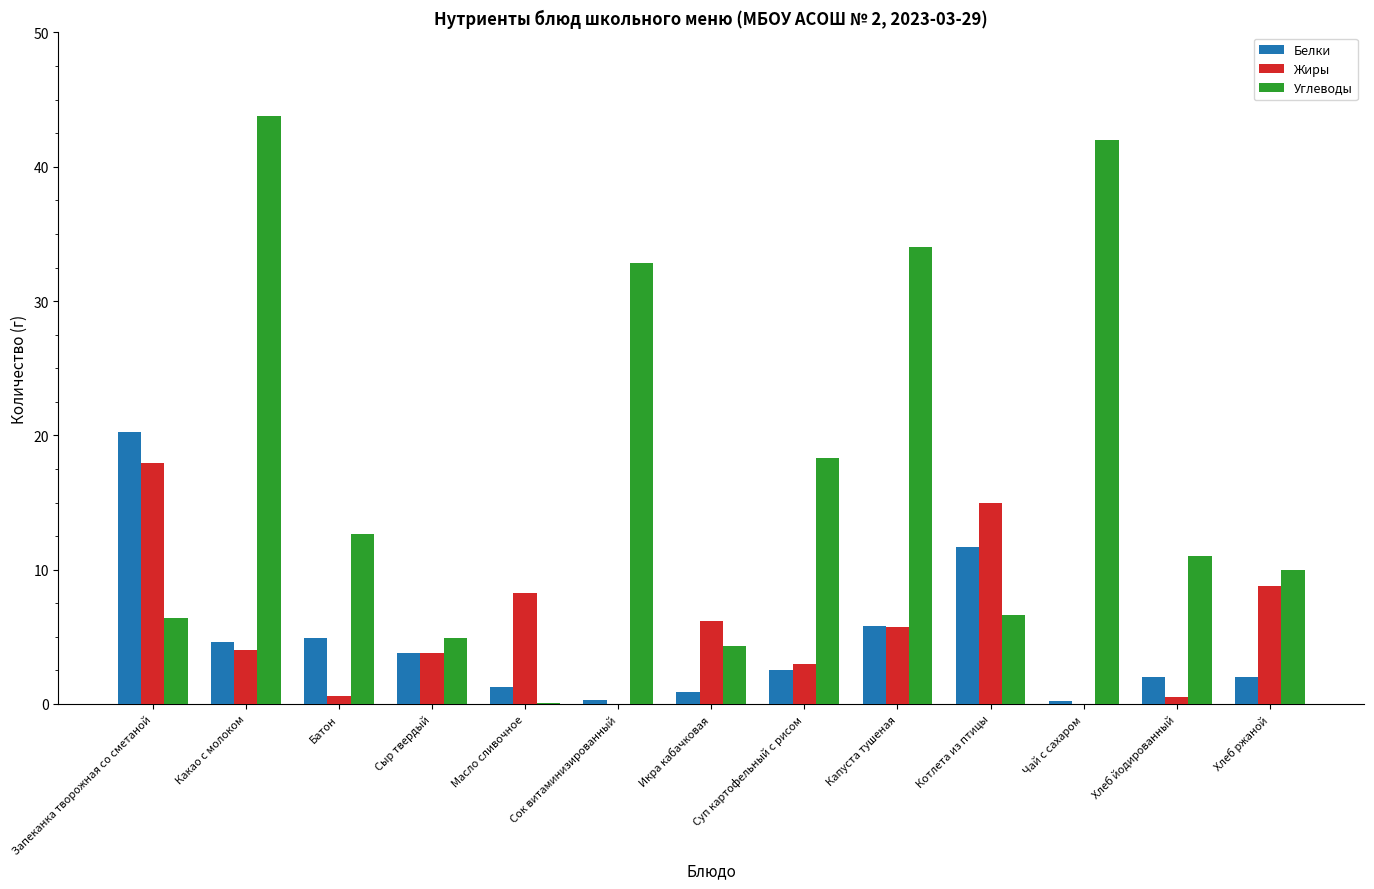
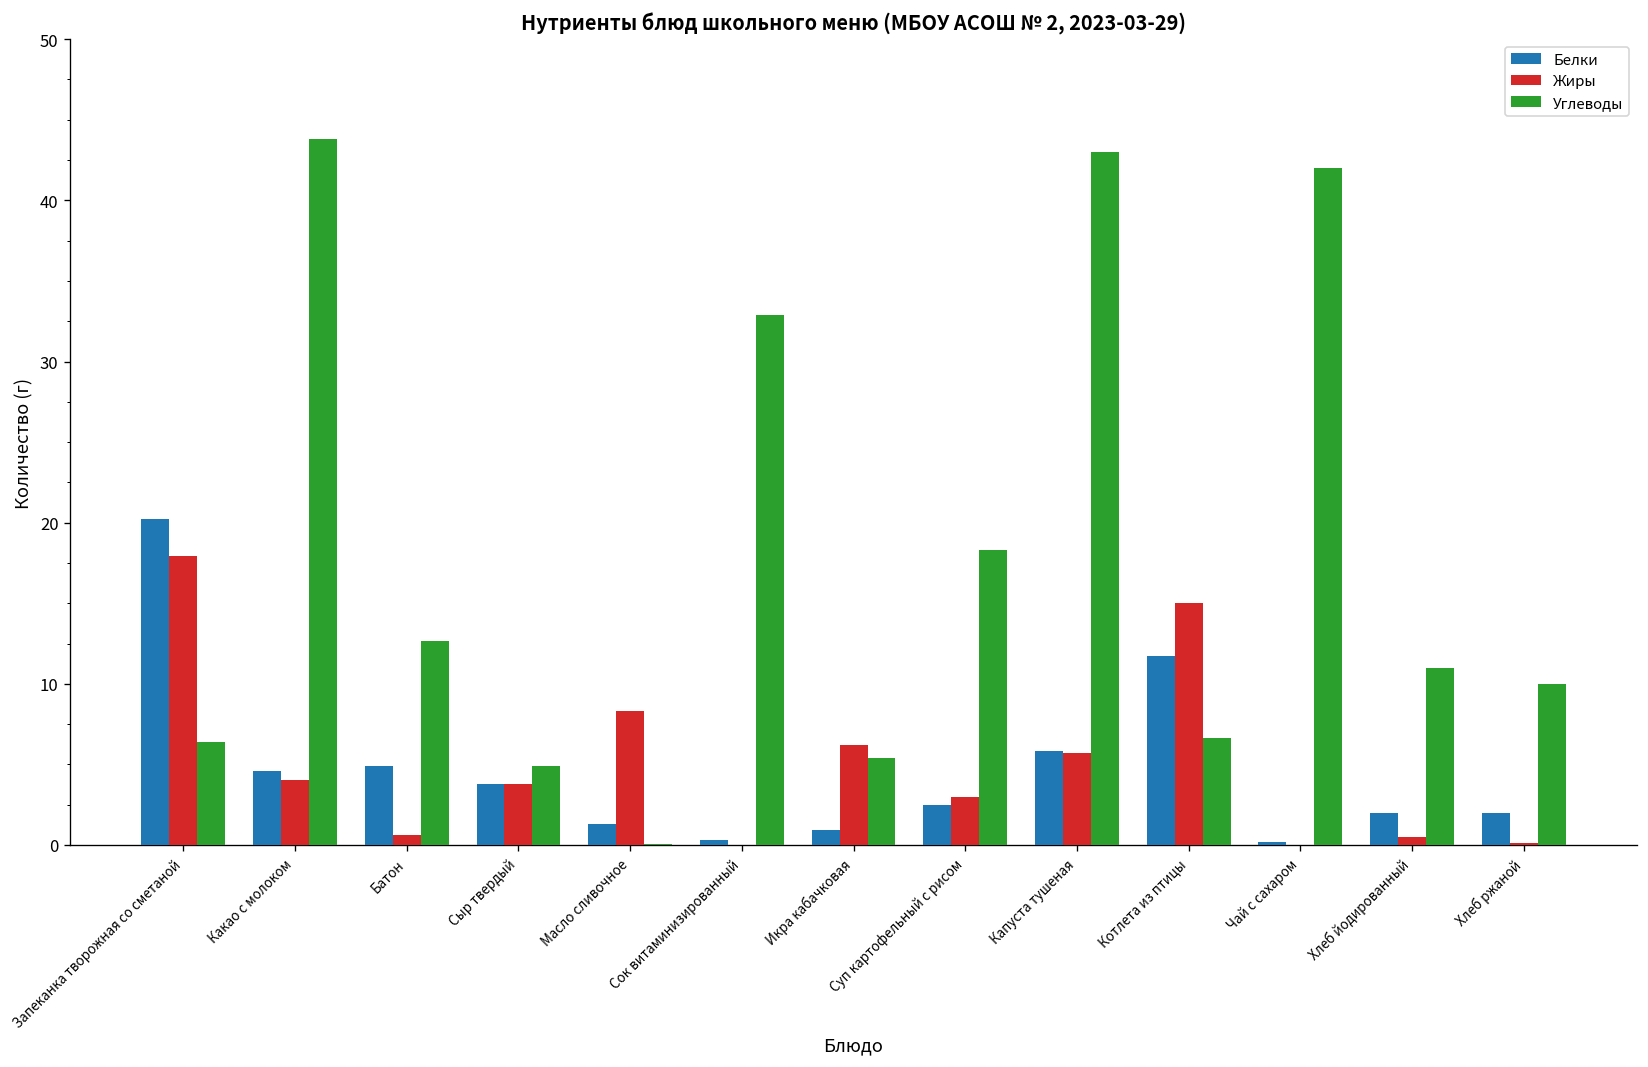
  {
    "Белки": {
      "Запеканка творожная со сметаной": 20.3,
      "Какао с молоком": 4.6,
      "Батон": 4.9,
      "Сыр твердый": 3.8,
      "Масло сливочное": 1.3,
      "Сок витаминизированный": 0.3,
      "Икра кабачковая": 0.9,
      "Суп картофельный с рисом": 2.5,
      "Капуста тушеная": 5.8,
      "Котлета из птицы": 11.7,
      "Чай с сахаром": 0.2,
      "Хлеб йодированный": 2.0,
      "Хлеб ржаной": 2.0
    },
    "Жиры": {
      "Запеканка творожная со сметаной": 18.0,
      "Какао с молоком": 4.0,
      "Батон": 0.6,
      "Сыр твердый": 3.8,
      "Масло сливочное": 8.3,
      "Сок витаминизированный": 0.0,
      "Икра кабачковая": 6.2,
      "Суп картофельный с рисом": 3.0,
      "Капуста тушеная": 5.7,
      "Котлета из птицы": 15.0,
      "Чай с сахаром": 0.0,
      "Хлеб йодированный": 0.5,
-     "Хлеб ржаной": 8.8
+     "Хлеб ржаной": 0.1
    },
    "Углеводы": {
      "Запеканка творожная со сметаной": 6.4,
      "Какао с молоком": 43.8,
      "Батон": 12.7,
      "Сыр твердый": 4.9,
      "Сок витаминизированный": 32.9,
-     "Икра кабачковая": 4.3,
+     "Икра кабачковая": 5.4,
      "Суп картофельный с рисом": 18.3,
-     "Капуста тушеная": 34,
+     "Капуста тушеная": 43,
      "Котлета из птицы": 6.7,
      "Чай с сахаром": 42.0,
      "Хлеб йодированный": 11.0,
      "Хлеб ржаной": 10.0
    }
  }
